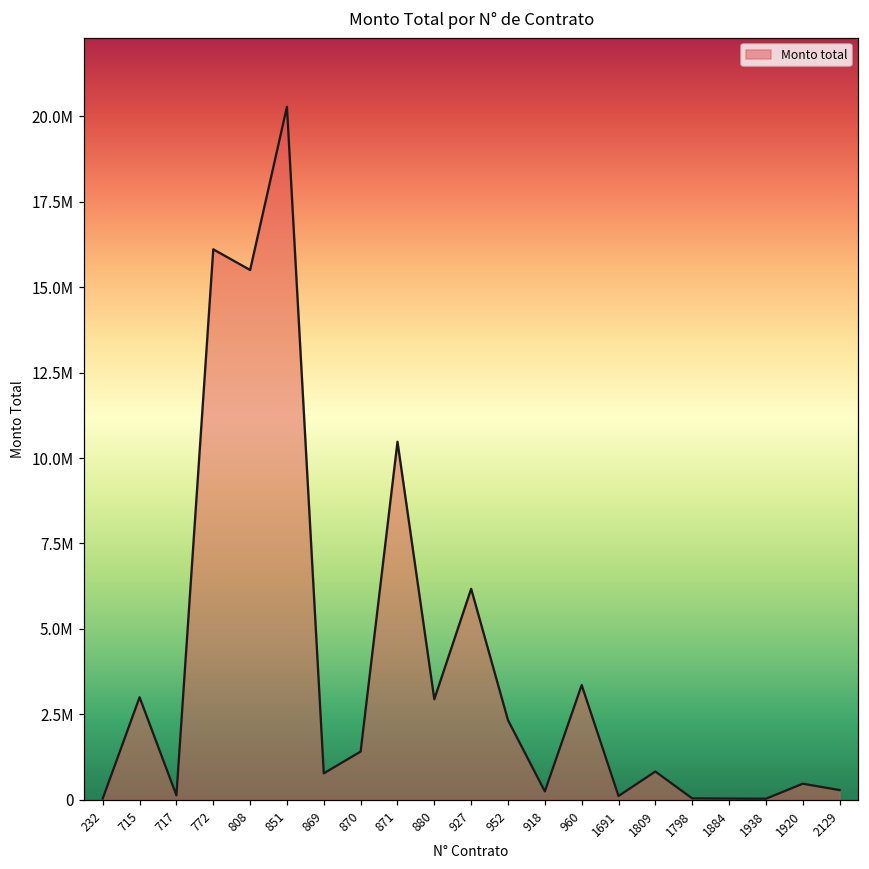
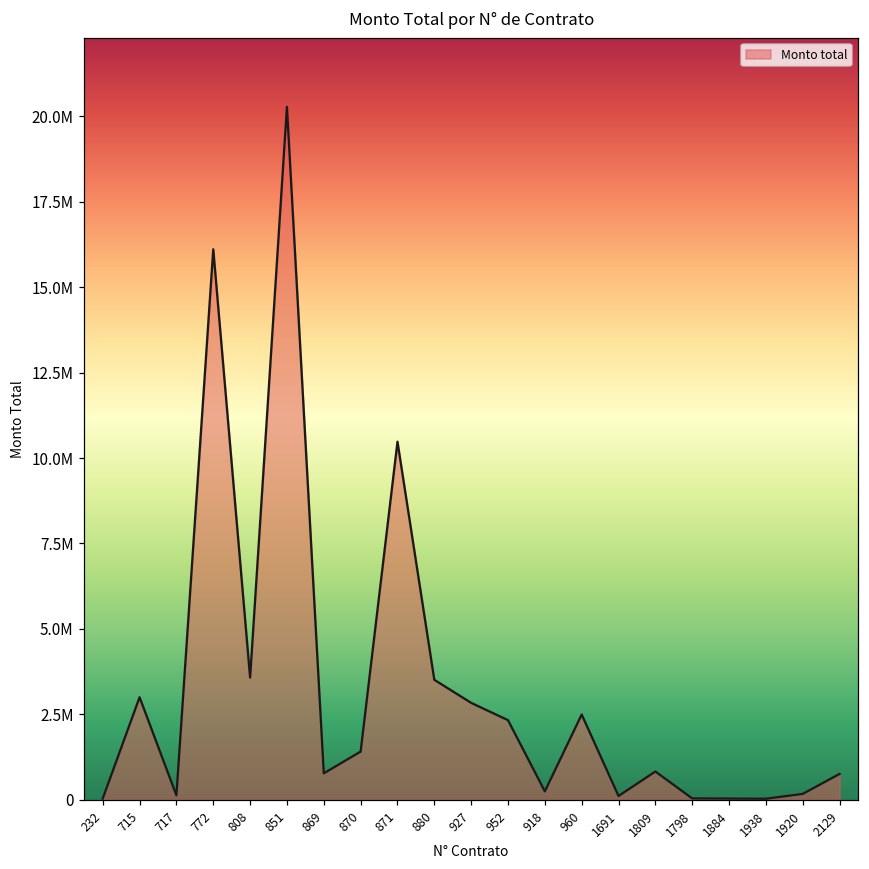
  {
    "232": 0,
    "715": 3000000,
    "717": 100000,
    "772": 16100000,
-   "808": 15500000,
+   "808": 3600000,
    "851": 20300000,
    "869": 800000,
    "870": 1400000,
    "871": 10500000,
-   "880": 2900000,
-   "927": 6200000,
+   "880": 3500000,
+   "927": 2800000,
    "952": 2300000,
    "918": 200000,
-   "960": 3400000,
+   "960": 2500000,
    "1691": 100000,
    "1809": 800000,
    "1798": 0,
    "1884": 0,
    "1938": 0,
-   "1920": 500000,
-   "2129": 300000
+   "1920": 200000,
+   "2129": 800000
  }
